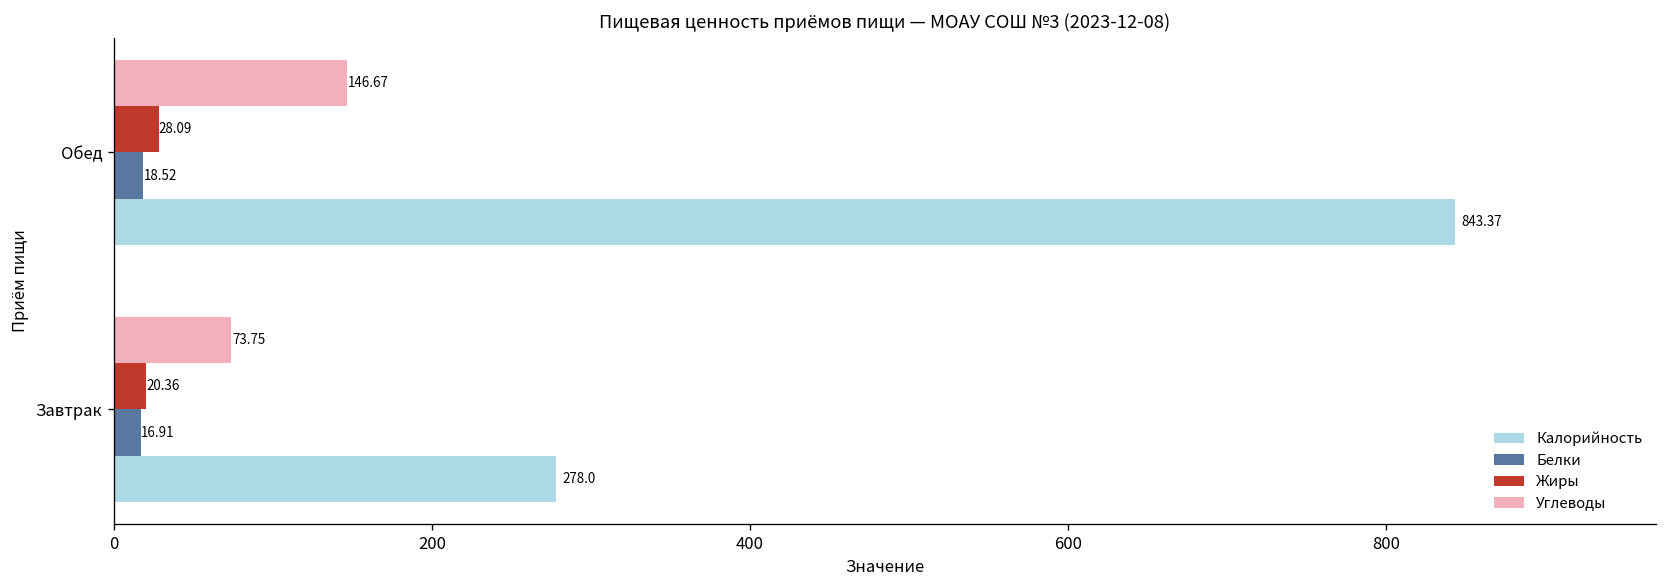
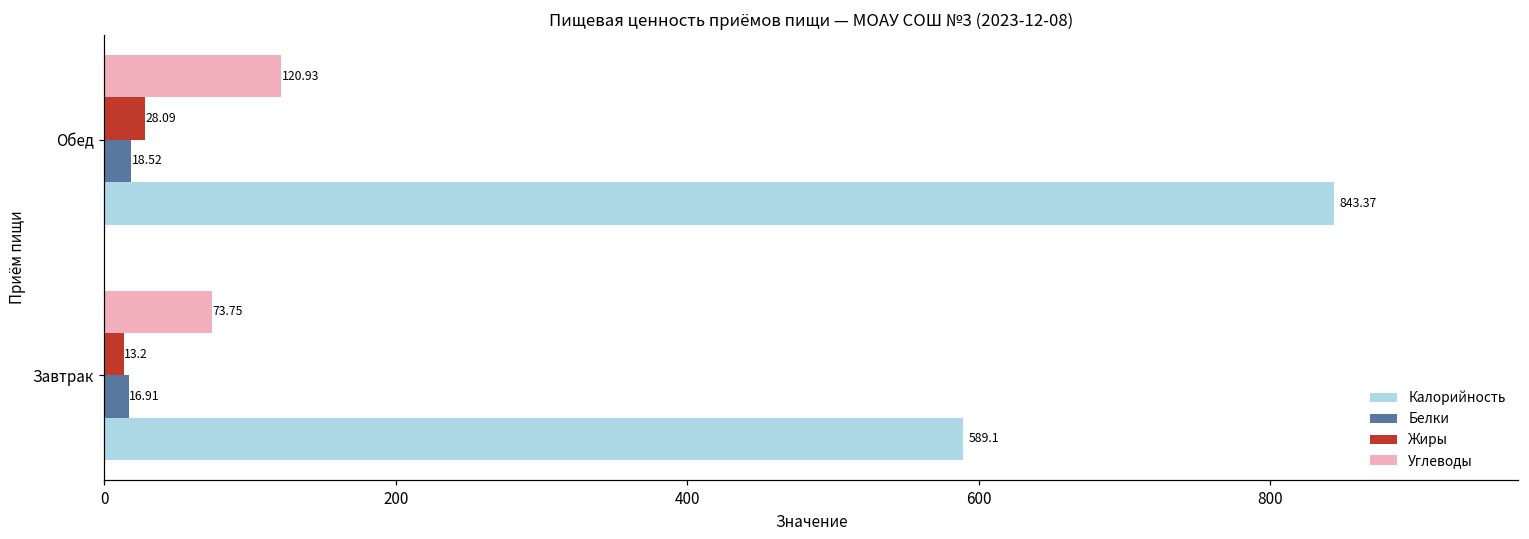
  {
    "Калорийность": {
      "Обед": 843.37,
-     "Завтрак": 278.0
+     "Завтрак": 589.1
    },
    "Белки": {
      "Обед": 18.52,
      "Завтрак": 16.91
    },
    "Жиры": {
      "Обед": 28.09,
-     "Завтрак": 20.36
+     "Завтрак": 13.2
    },
    "Углеводы": {
-     "Обед": 146.67,
+     "Обед": 120.93,
      "Завтрак": 73.75
    }
  }
